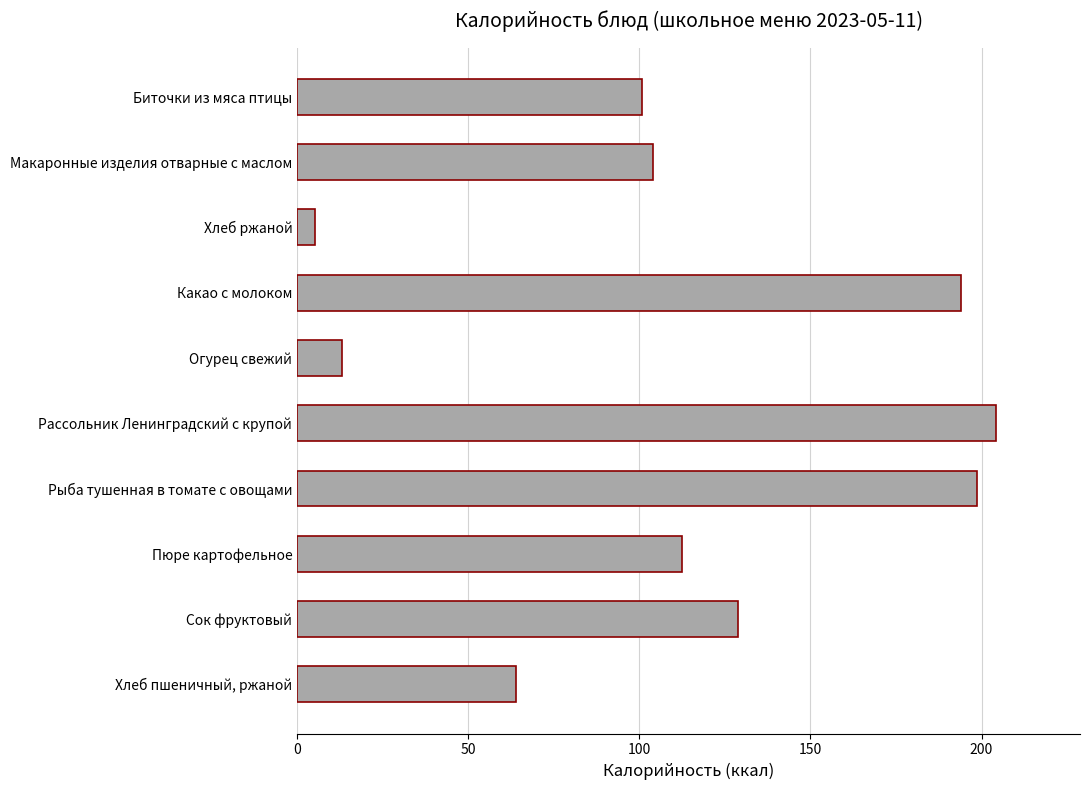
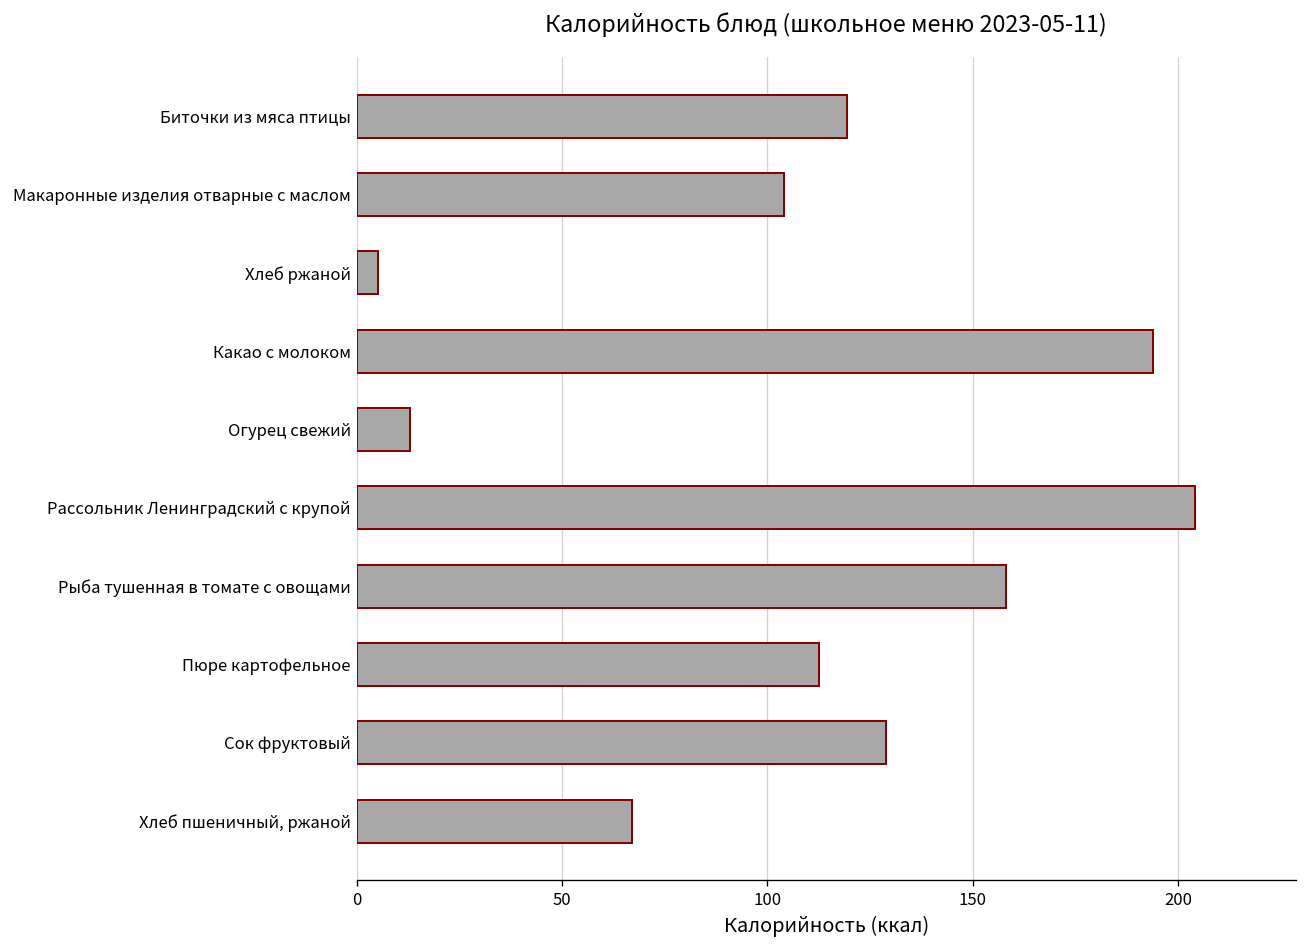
  {
-   "Биточки из мяса птицы": 101,
+   "Биточки из мяса птицы": 119,
    "Макаронные изделия отварные с маслом": 104,
    "Хлеб ржаной": 5,
    "Какао с молоком": 194,
    "Огурец свежий": 13,
    "Рассольник Ленинградский с крупой": 204,
-   "Рыба тушенная в томате с овощами": 199,
+   "Рыба тушенная в томате с овощами": 158,
    "Пюре картофельное": 113,
    "Сок фруктовый": 129,
-   "Хлеб пшеничный, ржаной": 64
+   "Хлеб пшеничный, ржаной": 67
  }
